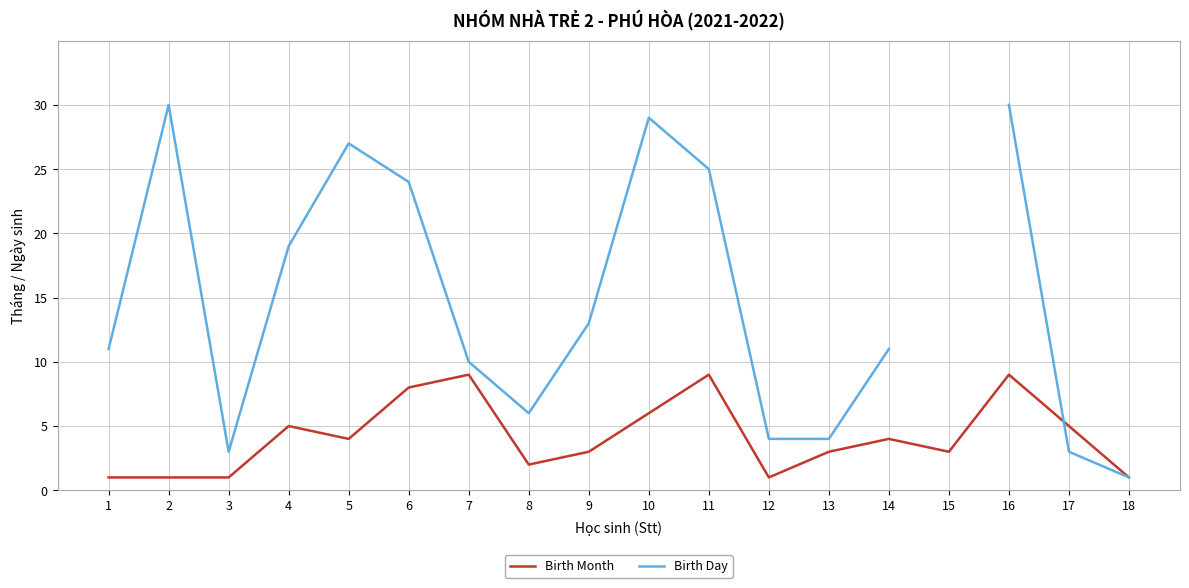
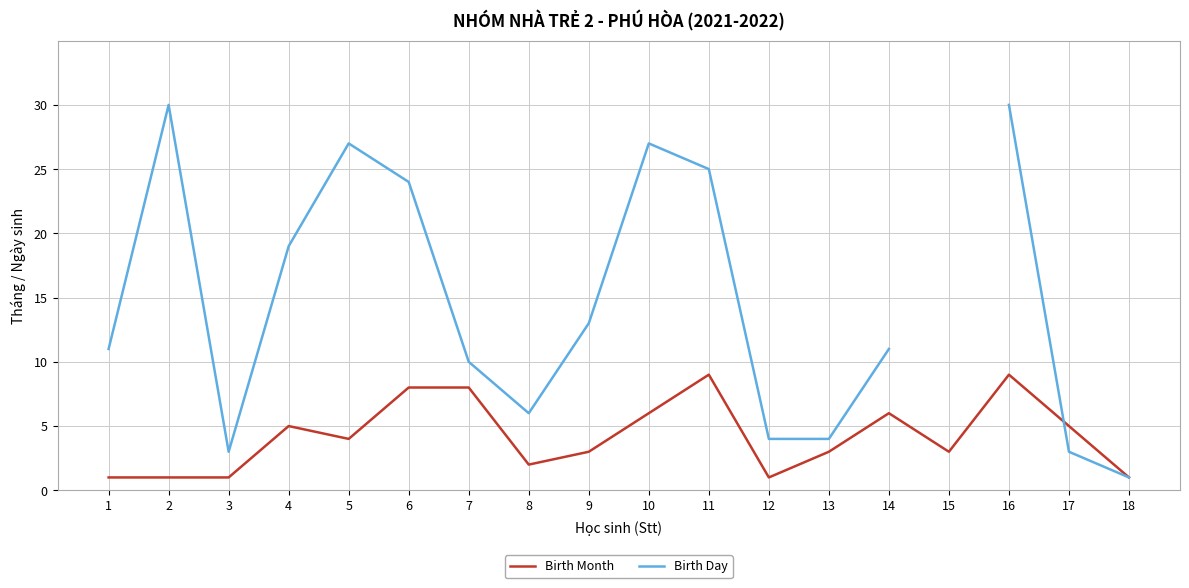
  {
    "Birth Month": {
      "1": 1,
      "2": 1,
      "3": 1,
      "4": 5,
      "5": 4,
      "6": 8,
-     "7": 9,
+     "7": 8,
      "8": 2,
      "9": 3,
      "10": 6,
      "11": 9,
      "12": 1,
      "13": 3,
-     "14": 4,
+     "14": 6,
      "15": 3,
      "16": 9,
      "17": 5
    },
    "Birth Day": {
      "1": 11,
      "2": 30,
      "3": 3,
      "4": 19,
      "5": 27,
      "6": 24,
      "7": 10,
      "8": 6,
      "9": 13,
-     "10": 29,
+     "10": 27,
      "11": 25,
      "12": 4,
      "13": 4,
      "14": 11,
      "16": 30,
      "17": 3
    }
  }
